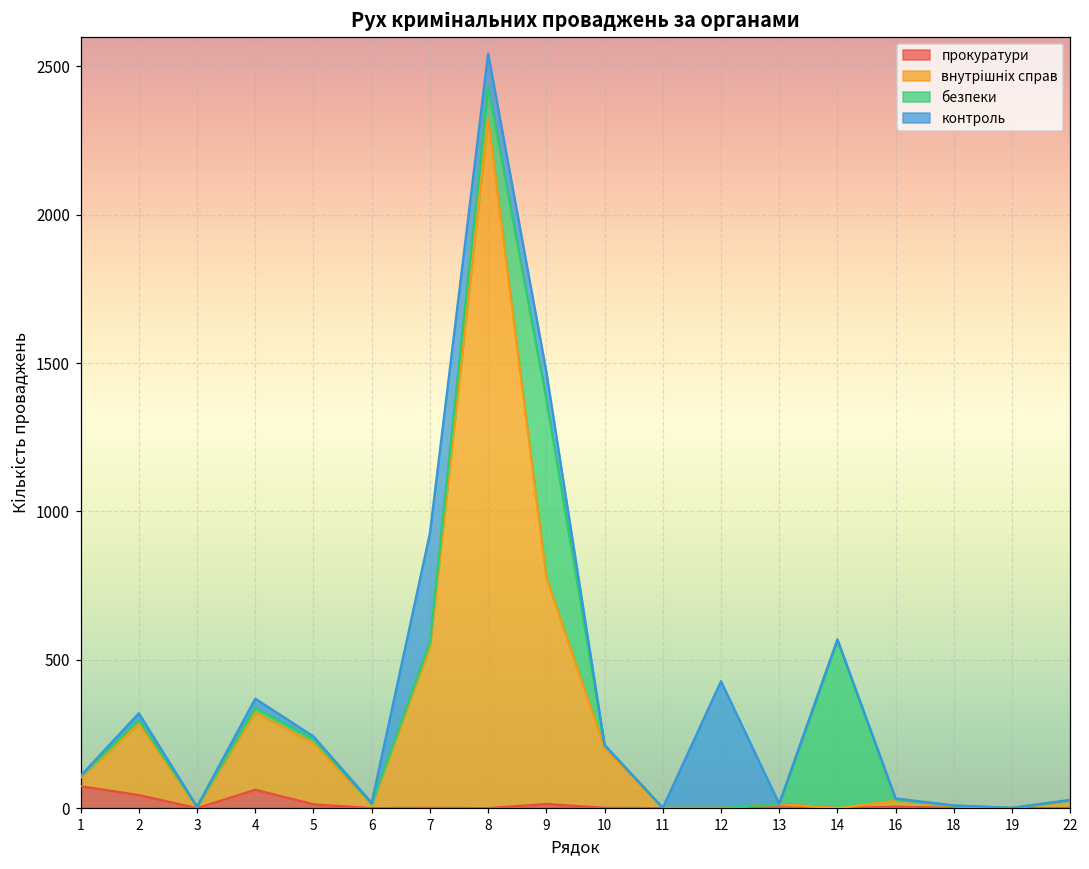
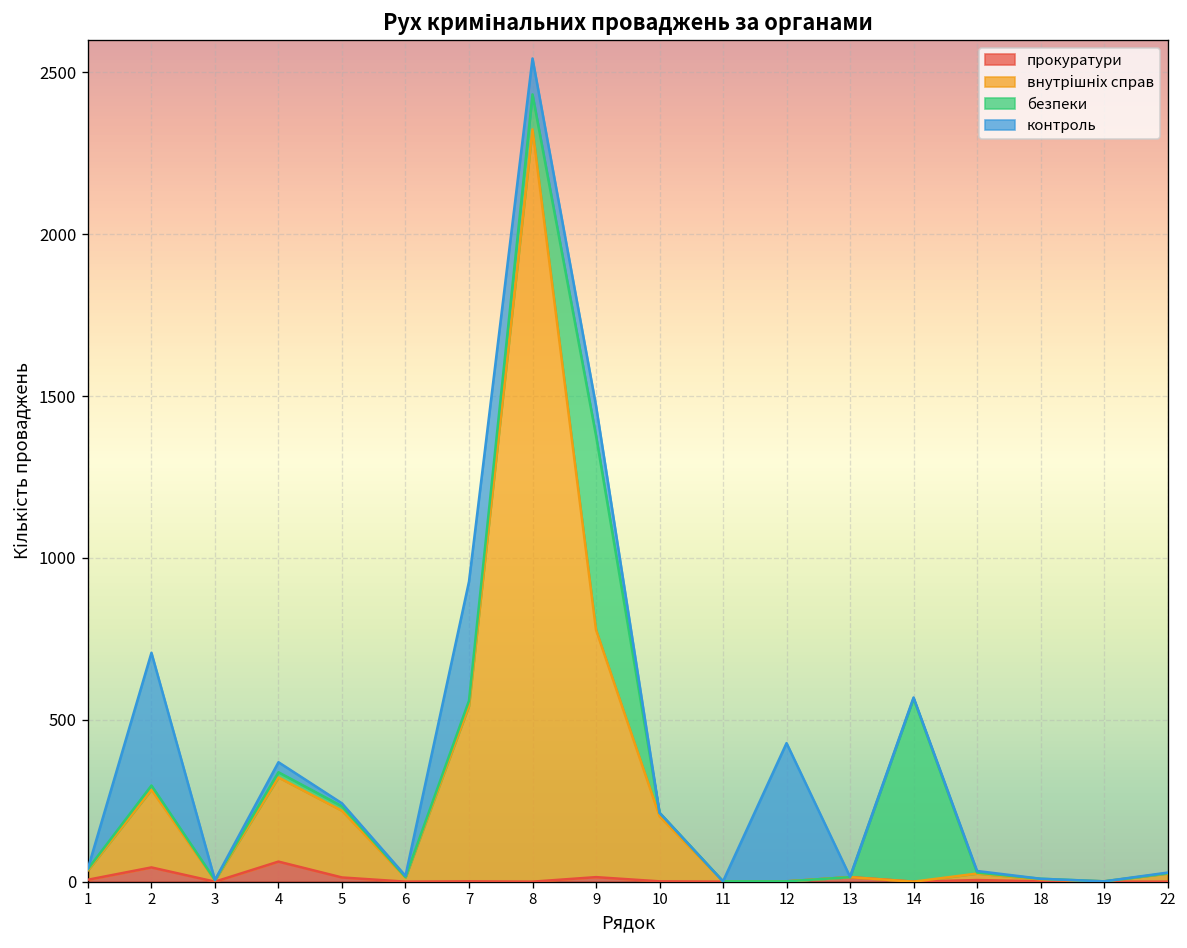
  {
    "прокуратури": {
-     "1": 70,
+     "1": 10,
      "2": 40,
      "4": 60,
      "5": 10,
      "6": 0,
      "7": 0,
      "8": 0,
      "9": 10,
      "10": 0,
      "16": 10,
      "22": 0
    },
    "внутрішніх справ": {
      "2": 240,
      "4": 260,
      "5": 210,
      "7": 540,
      "8": 2320,
      "9": 760,
      "10": 200
    },
    "безпеки": {
      "2": 10,
      "4": 20,
      "7": 20,
      "8": 110,
      "9": 600
    },
    "контроль": {
-     "2": 20,
+     "2": 410,
      "4": 30,
      "7": 370,
      "8": 110,
      "9": 90,
      "12": 430
    }
  }
